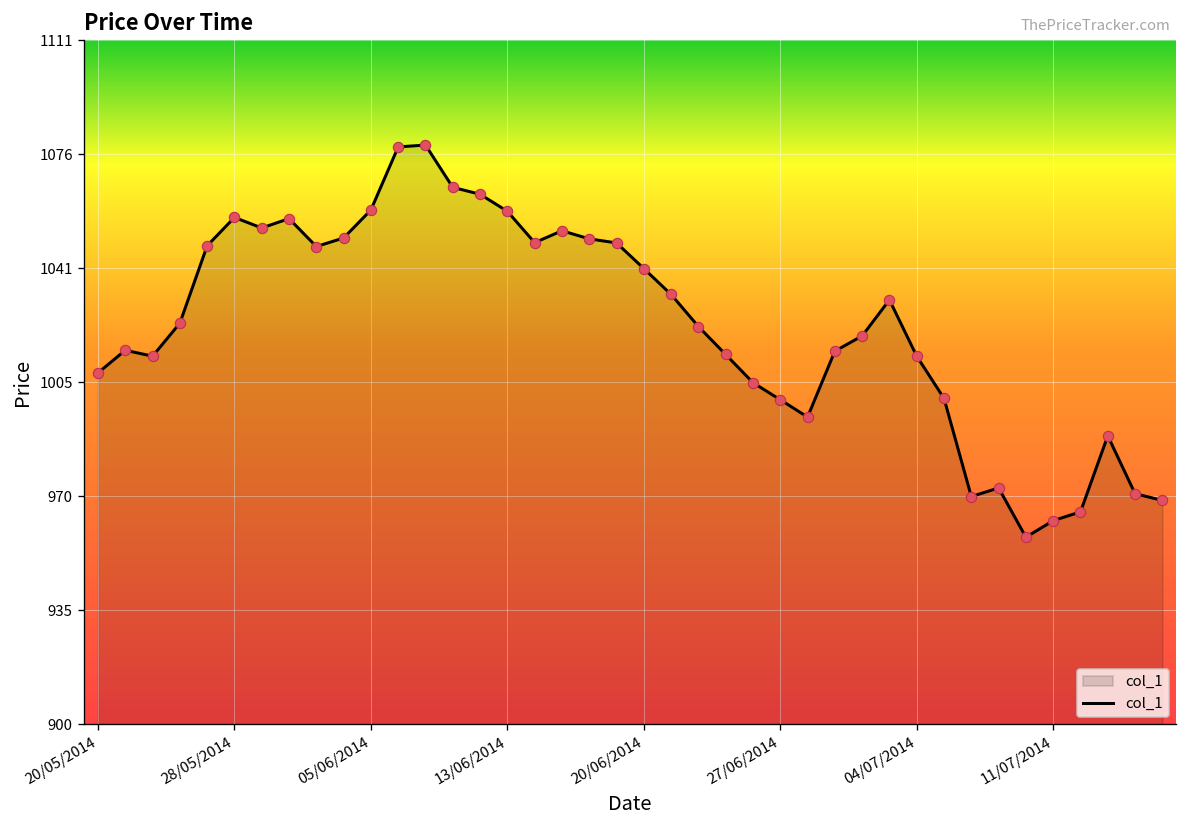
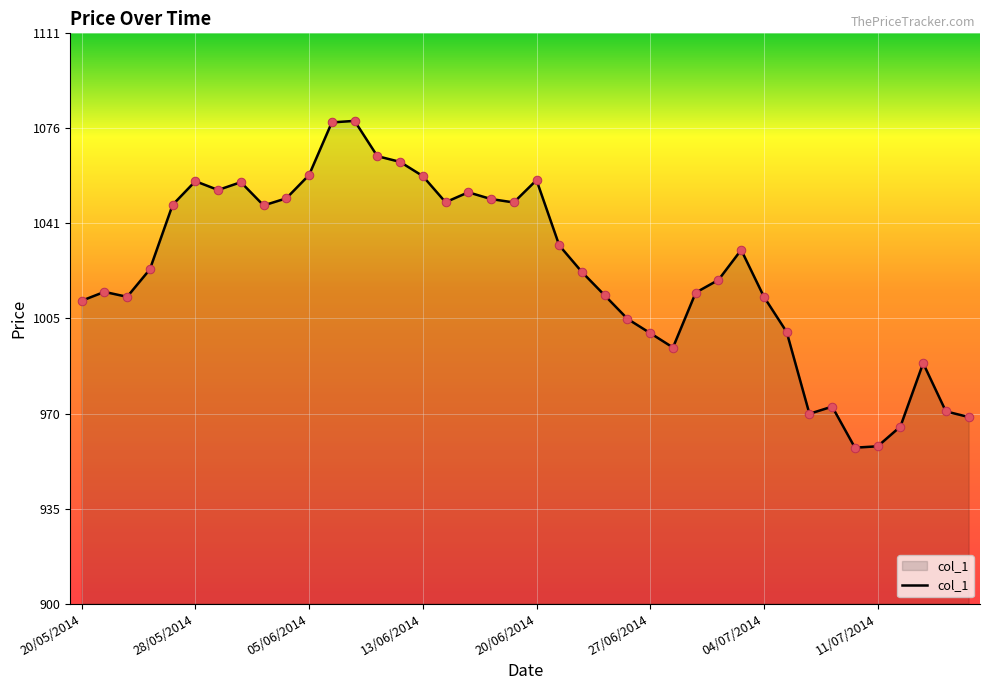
  {
-   "20/05/2014": 1008,
+   "20/05/2014": 1012,
    "28/05/2014": 1056,
    "05/06/2014": 1058,
    "13/06/2014": 1058,
-   "20/06/2014": 1040,
+   "20/06/2014": 1057,
    "27/06/2014": 1000,
    "04/07/2014": 1013,
-   "11/07/2014": 963
+   "11/07/2014": 958
  }
